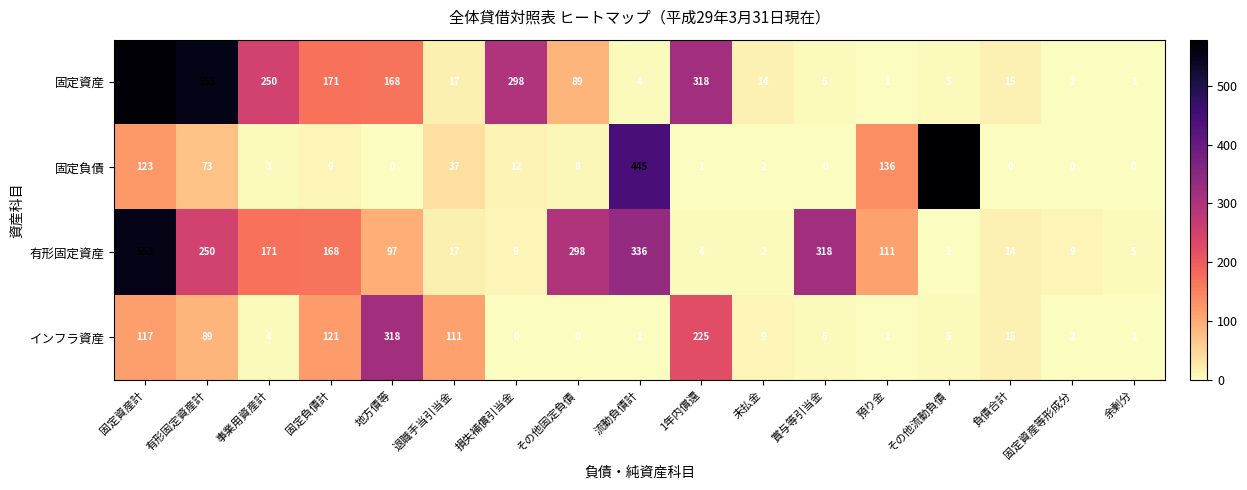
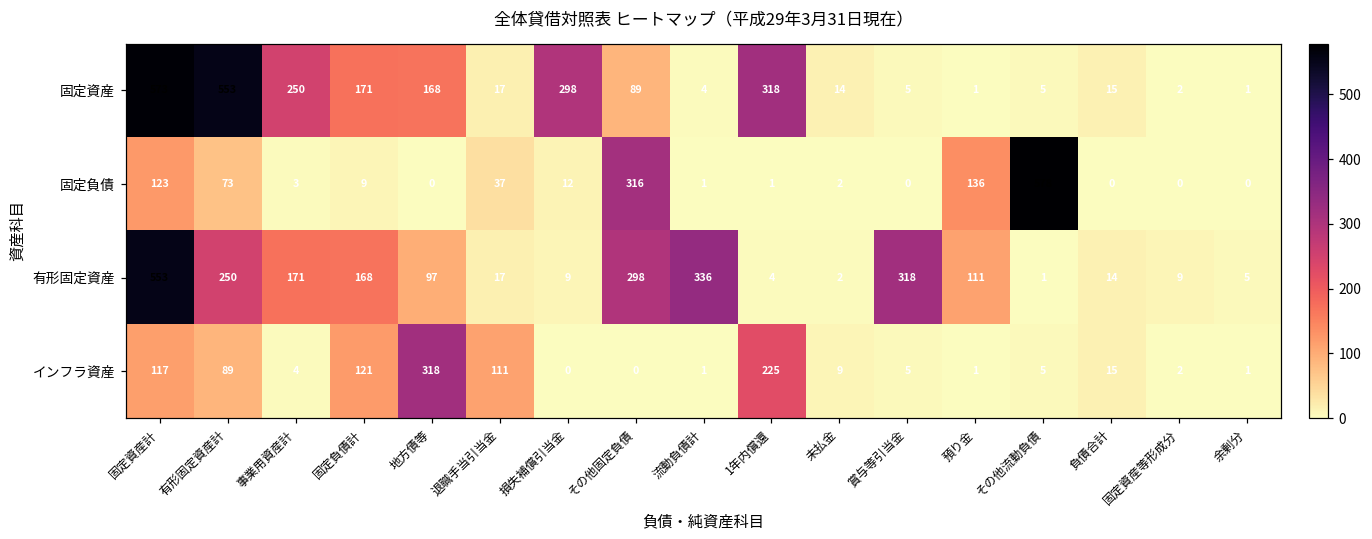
  {
    "固定資産": {
      "事業用資産計": 250,
      "固定負債計": 171,
      "地方債等": 168,
      "退職手当引当金": 17,
      "損失補償引当金": 298,
      "その他固定負債": 89,
      "流動負債計": 4,
      "1年内償還": 318,
      "未払金": 14,
      "賞与等引当金": 5,
      "預り金": 1,
      "その他流動負債": 5,
      "負債合計": 15,
      "固定資産等形成分": 2,
      "余剰分": 1
    },
    "固定負債": {
      "固定資産計": 123,
      "有形固定資産計": 73,
      "事業用資産計": 3,
      "固定負債計": 9,
      "地方債等": 0,
      "退職手当引当金": 37,
      "損失補償引当金": 12,
-     "その他固定負債": 8,
-     "流動負債計": 445,
+     "その他固定負債": 316,
+     "流動負債計": 1,
      "1年内償還": 1,
      "未払金": 2,
      "賞与等引当金": 0,
      "預り金": 136,
      "負債合計": 0,
      "固定資産等形成分": 0,
      "余剰分": 0
    },
    "有形固定資産": {
      "有形固定資産計": 250,
      "事業用資産計": 171,
      "固定負債計": 168,
      "地方債等": 97,
      "退職手当引当金": 17,
      "損失補償引当金": 9,
      "その他固定負債": 298,
      "流動負債計": 336,
      "1年内償還": 4,
      "未払金": 2,
      "賞与等引当金": 318,
      "預り金": 111,
      "その他流動負債": 1,
      "負債合計": 14,
      "固定資産等形成分": 9,
      "余剰分": 5
    },
    "インフラ資産": {
      "固定資産計": 117,
      "有形固定資産計": 89,
      "事業用資産計": 4,
      "固定負債計": 121,
      "地方債等": 318,
      "退職手当引当金": 111,
      "損失補償引当金": 0,
      "その他固定負債": 0,
      "流動負債計": 1,
      "1年内償還": 225,
      "未払金": 9,
      "賞与等引当金": 5,
      "預り金": 1,
      "その他流動負債": 5,
      "負債合計": 15,
      "固定資産等形成分": 2,
      "余剰分": 1
    }
  }
